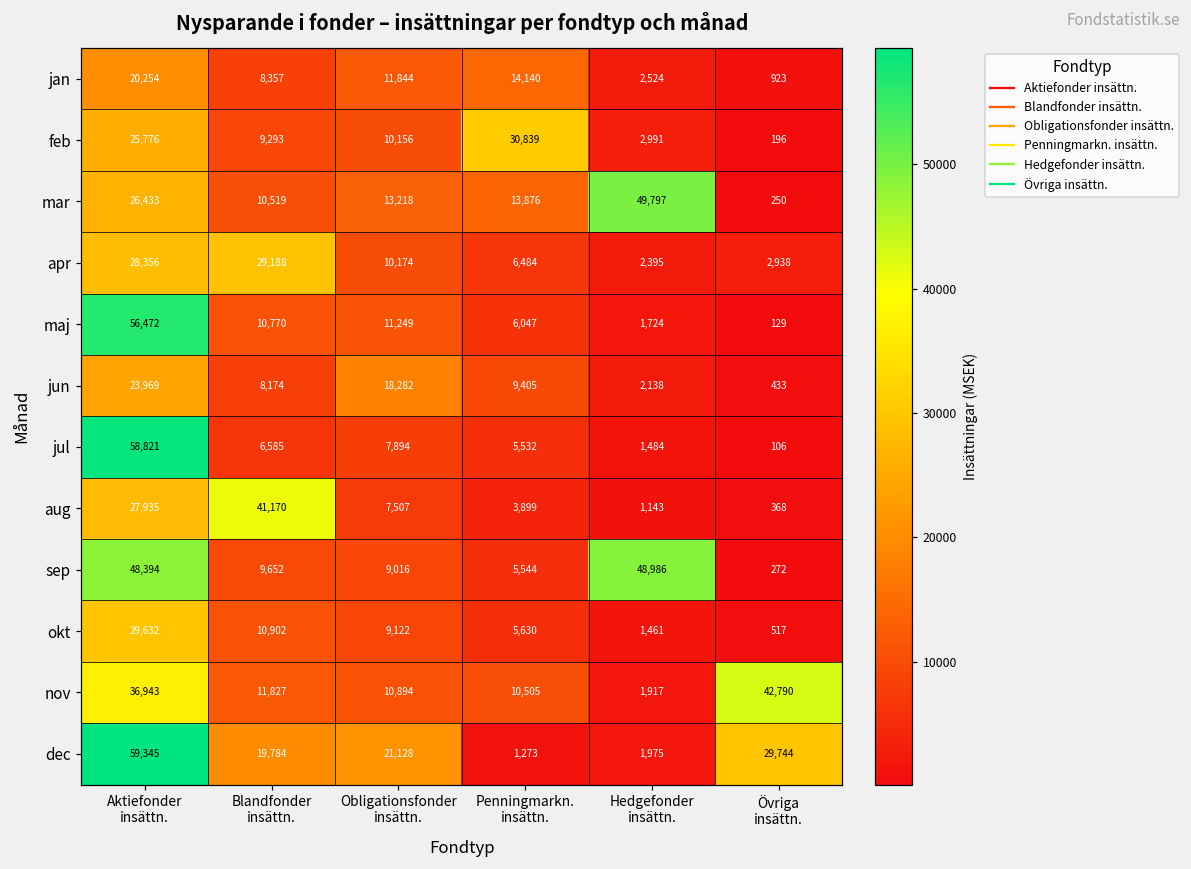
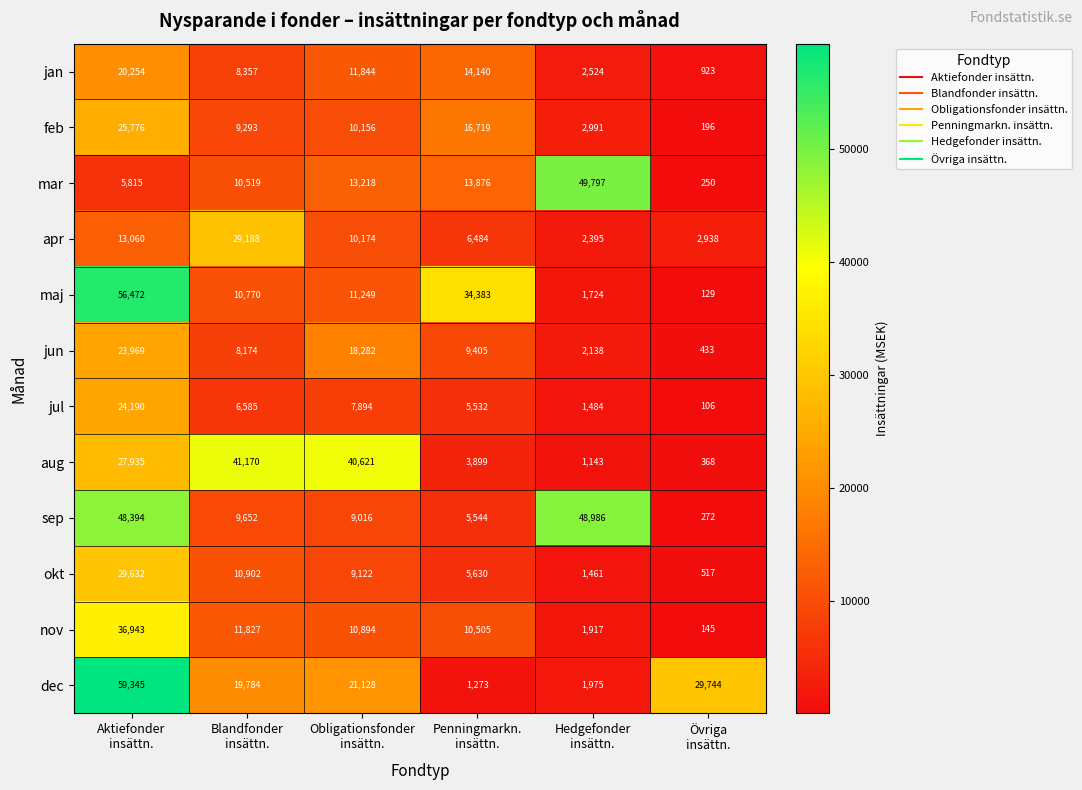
  {
    "jan": {
      "Aktiefonder insättn.": "20,254",
      "Blandfonder insättn.": "8,357",
      "Obligationsfonder insättn.": "11,844",
      "Penningmarkn. insättn.": "14,140",
      "Hedgefonder insättn.": "2,524",
      "Övriga insättn.": "923"
    },
    "feb": {
      "Aktiefonder insättn.": "25,776",
      "Blandfonder insättn.": "9,293",
      "Obligationsfonder insättn.": "10,156",
-     "Penningmarkn. insättn.": "30,839",
+     "Penningmarkn. insättn.": "16,719",
      "Hedgefonder insättn.": "2,991",
      "Övriga insättn.": "196"
    },
    "mar": {
-     "Aktiefonder insättn.": "26,433",
+     "Aktiefonder insättn.": "5,815",
      "Blandfonder insättn.": "10,519",
      "Obligationsfonder insättn.": "13,218",
      "Penningmarkn. insättn.": "13,876",
      "Hedgefonder insättn.": "49,797",
      "Övriga insättn.": "250"
    },
    "apr": {
-     "Aktiefonder insättn.": "28,356",
+     "Aktiefonder insättn.": "13,060",
      "Blandfonder insättn.": "29,188",
      "Obligationsfonder insättn.": "10,174",
      "Penningmarkn. insättn.": "6,484",
      "Hedgefonder insättn.": "2,395",
      "Övriga insättn.": "2,938"
    },
    "maj": {
      "Aktiefonder insättn.": "56,472",
      "Blandfonder insättn.": "10,770",
      "Obligationsfonder insättn.": "11,249",
-     "Penningmarkn. insättn.": "6,047",
+     "Penningmarkn. insättn.": "34,383",
      "Hedgefonder insättn.": "1,724",
      "Övriga insättn.": "129"
    },
    "jun": {
      "Aktiefonder insättn.": "23,969",
      "Blandfonder insättn.": "8,174",
      "Obligationsfonder insättn.": "18,282",
      "Penningmarkn. insättn.": "9,405",
      "Hedgefonder insättn.": "2,138",
      "Övriga insättn.": "433"
    },
    "jul": {
-     "Aktiefonder insättn.": "58,821",
+     "Aktiefonder insättn.": "24,190",
      "Blandfonder insättn.": "6,585",
      "Obligationsfonder insättn.": "7,894",
      "Penningmarkn. insättn.": "5,532",
      "Hedgefonder insättn.": "1,484",
      "Övriga insättn.": "106"
    },
    "aug": {
      "Aktiefonder insättn.": "27,935",
      "Blandfonder insättn.": "41,170",
-     "Obligationsfonder insättn.": "7,507",
+     "Obligationsfonder insättn.": "40,621",
      "Penningmarkn. insättn.": "3,899",
      "Hedgefonder insättn.": "1,143",
      "Övriga insättn.": "368"
    },
    "sep": {
      "Aktiefonder insättn.": "48,394",
      "Blandfonder insättn.": "9,652",
      "Obligationsfonder insättn.": "9,016",
      "Penningmarkn. insättn.": "5,544",
      "Hedgefonder insättn.": "48,986",
      "Övriga insättn.": "272"
    },
    "okt": {
      "Aktiefonder insättn.": "29,632",
      "Blandfonder insättn.": "10,902",
      "Obligationsfonder insättn.": "9,122",
      "Penningmarkn. insättn.": "5,630",
      "Hedgefonder insättn.": "1,461",
      "Övriga insättn.": "517"
    },
    "nov": {
      "Aktiefonder insättn.": "36,943",
      "Blandfonder insättn.": "11,827",
      "Obligationsfonder insättn.": "10,894",
      "Penningmarkn. insättn.": "10,505",
      "Hedgefonder insättn.": "1,917",
-     "Övriga insättn.": "42,790"
+     "Övriga insättn.": "145"
    },
    "dec": {
      "Aktiefonder insättn.": "59,345",
      "Blandfonder insättn.": "19,784",
      "Obligationsfonder insättn.": "21,128",
      "Penningmarkn. insättn.": "1,273",
      "Hedgefonder insättn.": "1,975",
      "Övriga insättn.": "29,744"
    }
  }
